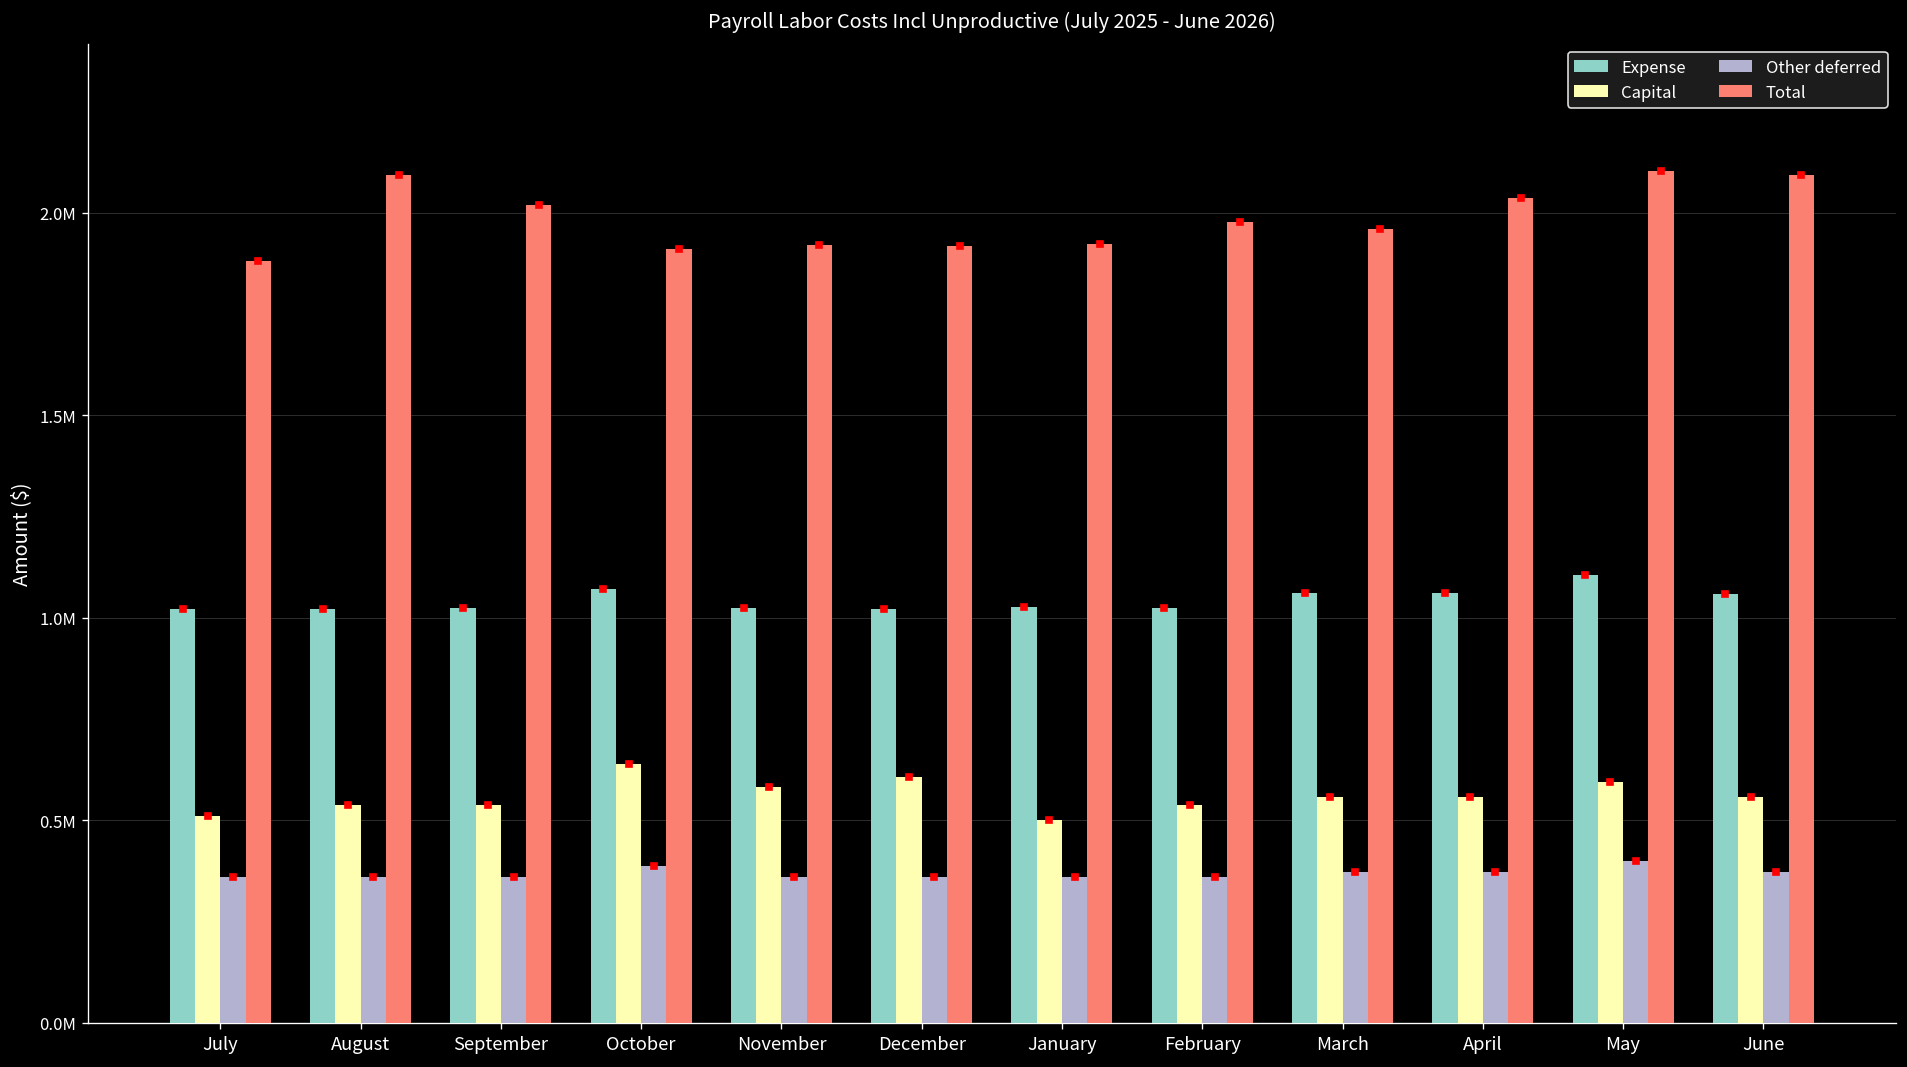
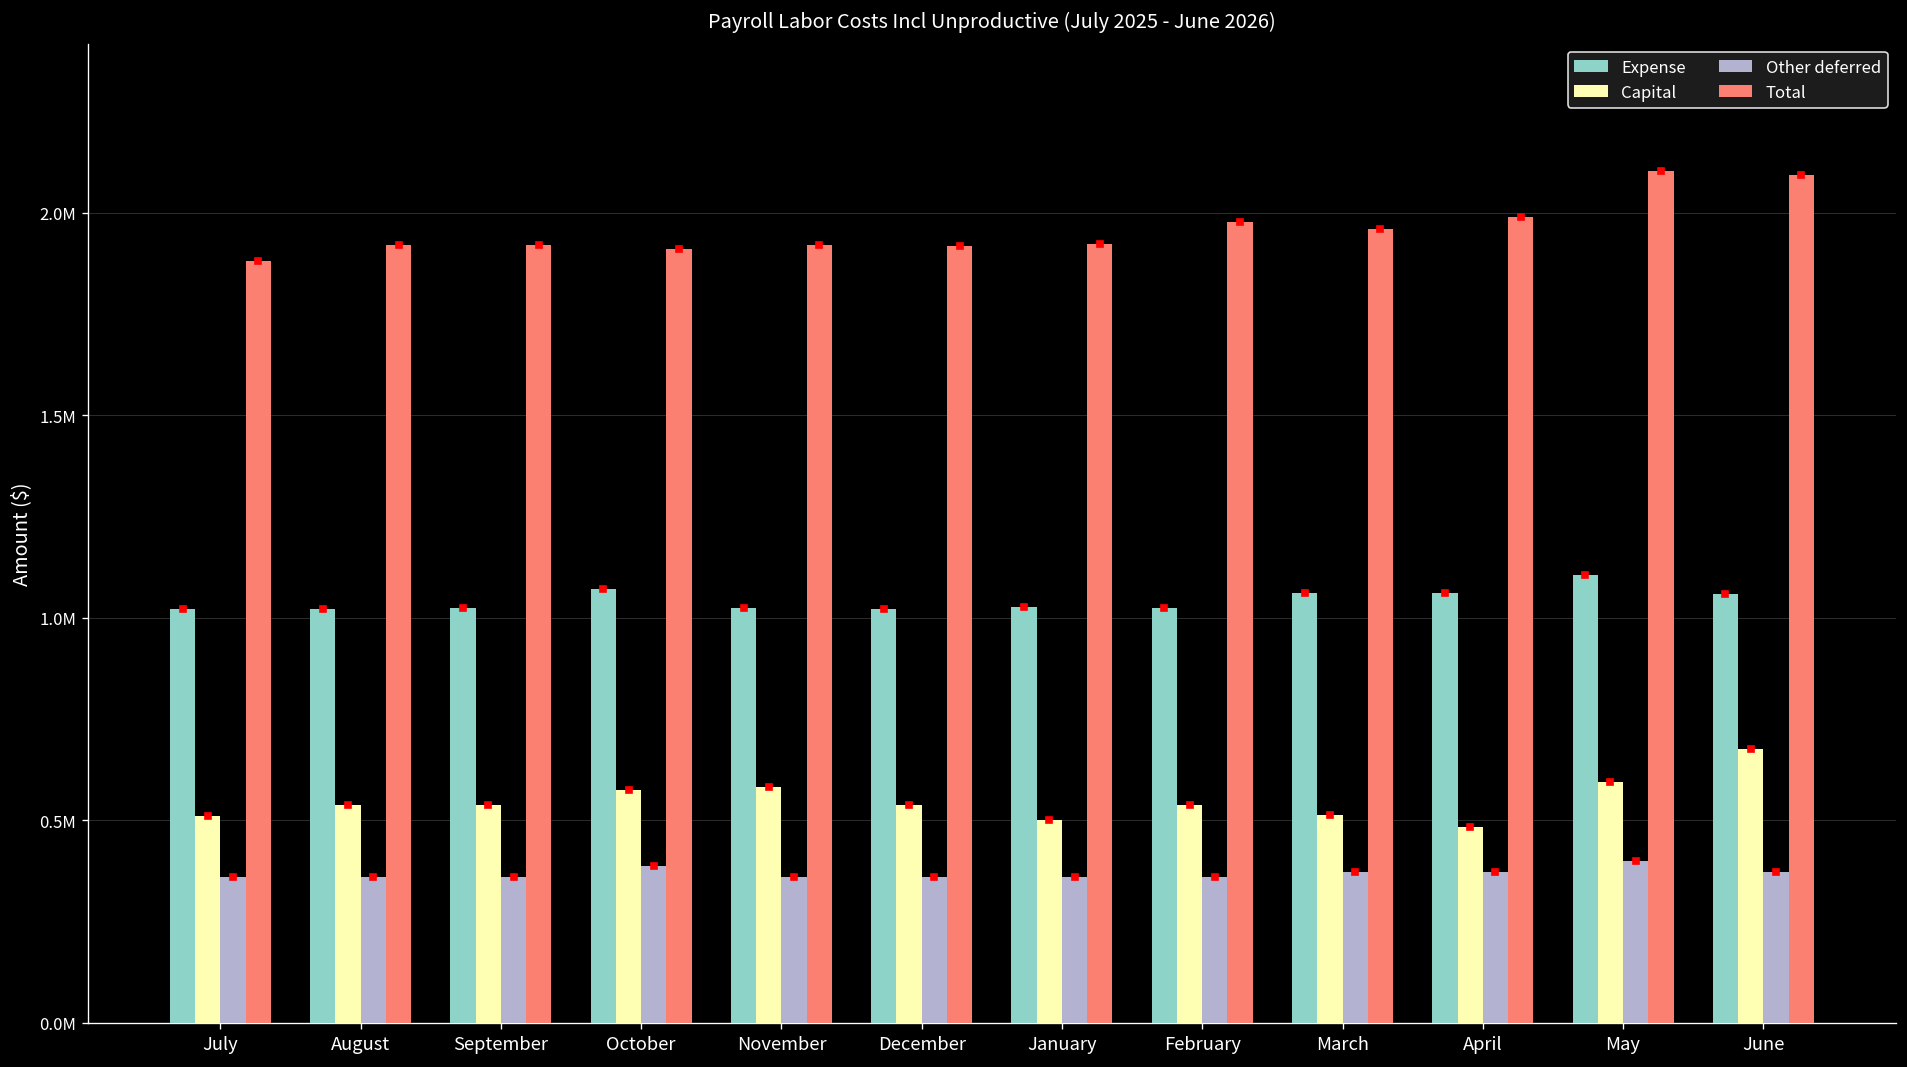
  {
    "Capital": {
      "July": 510000,
      "August": 540000,
      "September": 540000,
-     "October": 640000,
+     "October": 580000,
      "November": 580000,
-     "December": 610000,
+     "December": 540000,
      "January": 500000,
      "February": 540000,
-     "March": 560000,
-     "April": 560000,
+     "March": 510000,
+     "April": 480000,
      "May": 600000,
-     "June": 560000
+     "June": 680000
    },
    "Total": {
      "July": 1880000,
-     "August": 2090000,
-     "September": 2020000,
+     "August": 1920000,
+     "September": 1920000,
      "October": 1910000,
      "November": 1920000,
      "December": 1920000,
      "January": 1920000,
      "February": 1980000,
      "March": 1960000,
-     "April": 2040000,
+     "April": 1990000,
      "May": 2100000,
      "June": 2090000
    }
  }
